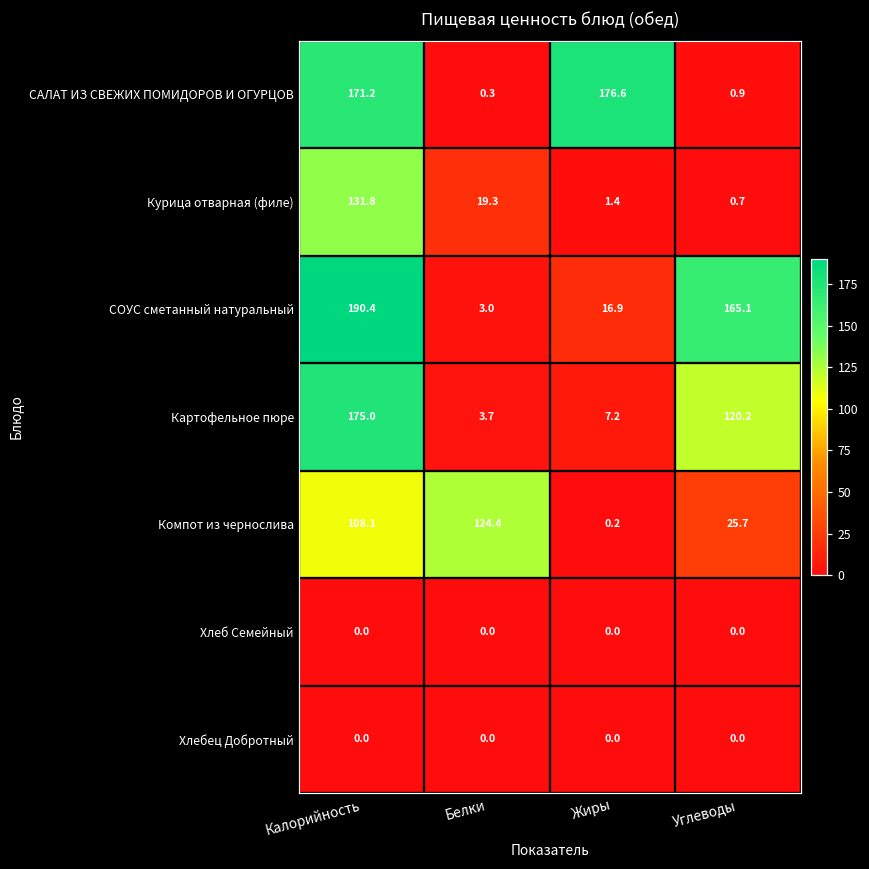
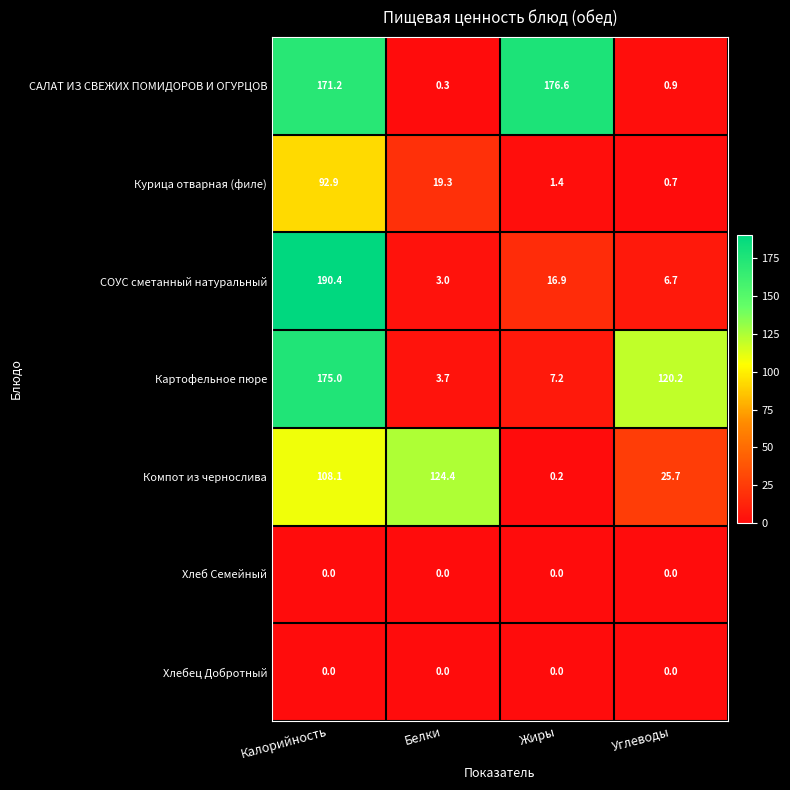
  {
    "САЛАТ ИЗ СВЕЖИХ ПОМИДОРОВ И ОГУРЦОВ": {
      "Калорийность": 171.2,
      "Белки": 0.3,
      "Жиры": 176.6,
      "Углеводы": 0.9
    },
    "Курица отварная (филе)": {
-     "Калорийность": 131.8,
+     "Калорийность": 92.9,
      "Белки": 19.3,
      "Жиры": 1.4,
      "Углеводы": 0.7
    },
    "СОУС сметанный натуральный": {
      "Калорийность": 190.4,
      "Белки": 3.0,
      "Жиры": 16.9,
-     "Углеводы": 165.1
+     "Углеводы": 6.7
    },
    "Картофельное пюре": {
      "Калорийность": 175.0,
      "Белки": 3.7,
      "Жиры": 7.2,
      "Углеводы": 120.2
    },
    "Компот из чернослива": {
      "Калорийность": 108.1,
      "Белки": 124.4,
      "Жиры": 0.2,
      "Углеводы": 25.7
    },
    "Хлеб Семейный": {
      "Калорийность": 0.0,
      "Белки": 0.0,
      "Жиры": 0.0,
      "Углеводы": 0.0
    },
    "Хлебец Добротный": {
      "Калорийность": 0.0,
      "Белки": 0.0,
      "Жиры": 0.0,
      "Углеводы": 0.0
    }
  }
